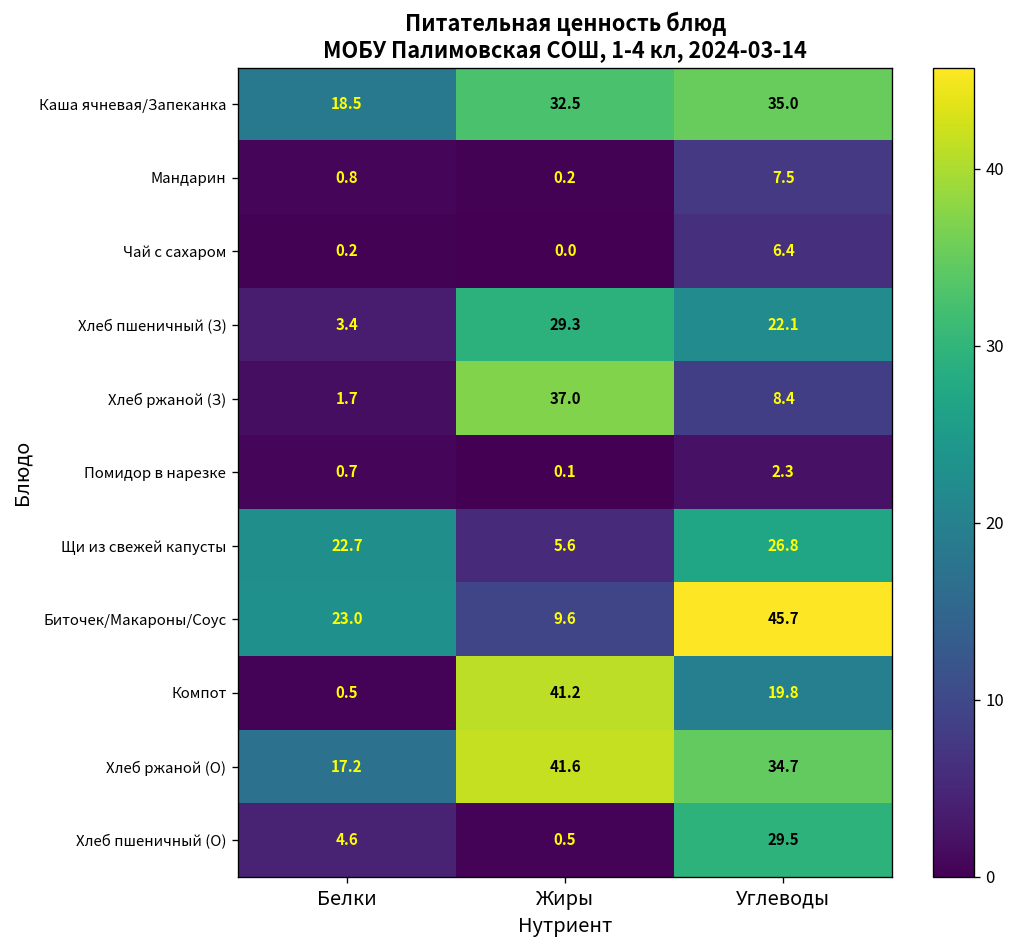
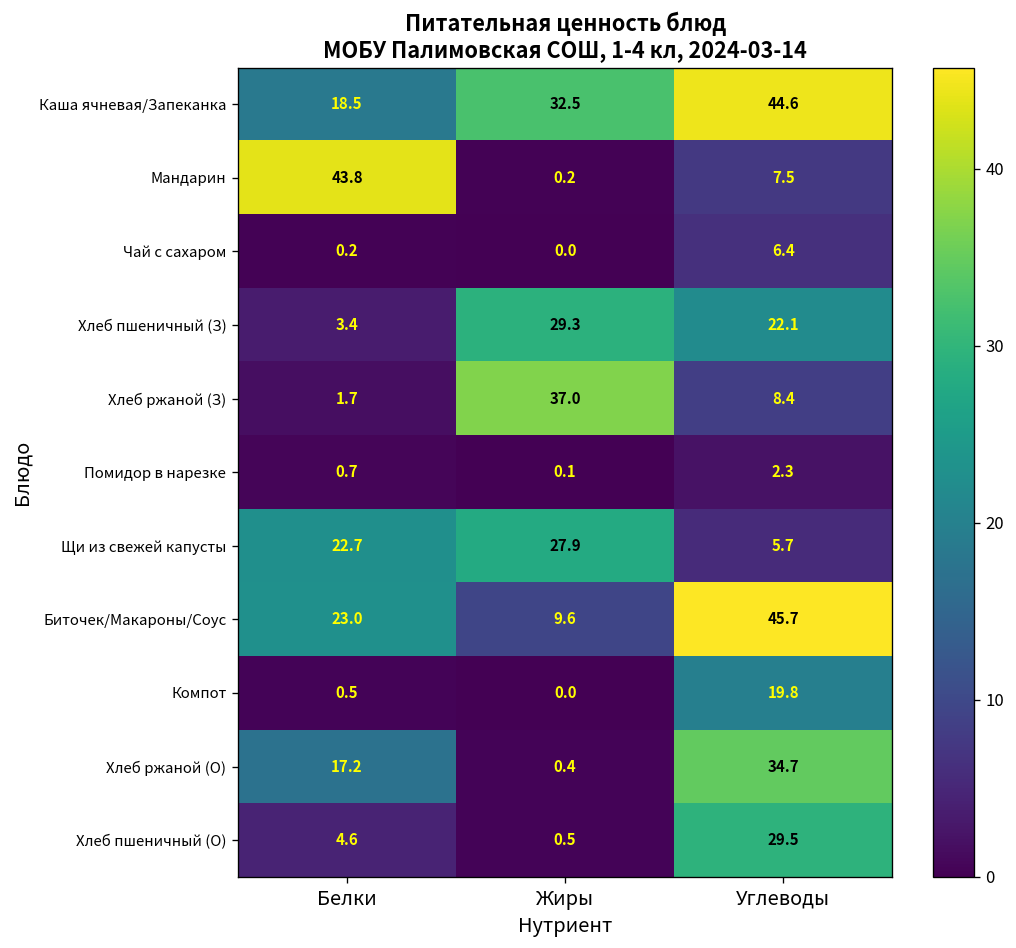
  {
    "Каша ячневая/Запеканка": {
      "Белки": 18.5,
      "Жиры": 32.5,
-     "Углеводы": 35.0
+     "Углеводы": 44.6
    },
    "Мандарин": {
-     "Белки": 0.8,
+     "Белки": 43.8,
      "Жиры": 0.2,
      "Углеводы": 7.5
    },
    "Чай с сахаром": {
      "Белки": 0.2,
      "Жиры": 0.0,
      "Углеводы": 6.4
    },
    "Хлеб пшеничный (З)": {
      "Белки": 3.4,
      "Жиры": 29.3,
      "Углеводы": 22.1
    },
    "Хлеб ржаной (З)": {
      "Белки": 1.7,
      "Жиры": 37.0,
      "Углеводы": 8.4
    },
    "Помидор в нарезке": {
      "Белки": 0.7,
      "Жиры": 0.1,
      "Углеводы": 2.3
    },
    "Щи из свежей капусты": {
      "Белки": 22.7,
-     "Жиры": 5.6,
-     "Углеводы": 26.8
+     "Жиры": 27.9,
+     "Углеводы": 5.7
    },
    "Биточек/Макароны/Соус": {
      "Белки": 23.0,
      "Жиры": 9.6,
      "Углеводы": 45.7
    },
    "Компот": {
      "Белки": 0.5,
-     "Жиры": 41.2,
+     "Жиры": 0.0,
      "Углеводы": 19.8
    },
    "Хлеб ржаной (О)": {
      "Белки": 17.2,
-     "Жиры": 41.6,
+     "Жиры": 0.4,
      "Углеводы": 34.7
    },
    "Хлеб пшеничный (О)": {
      "Белки": 4.6,
      "Жиры": 0.5,
      "Углеводы": 29.5
    }
  }
